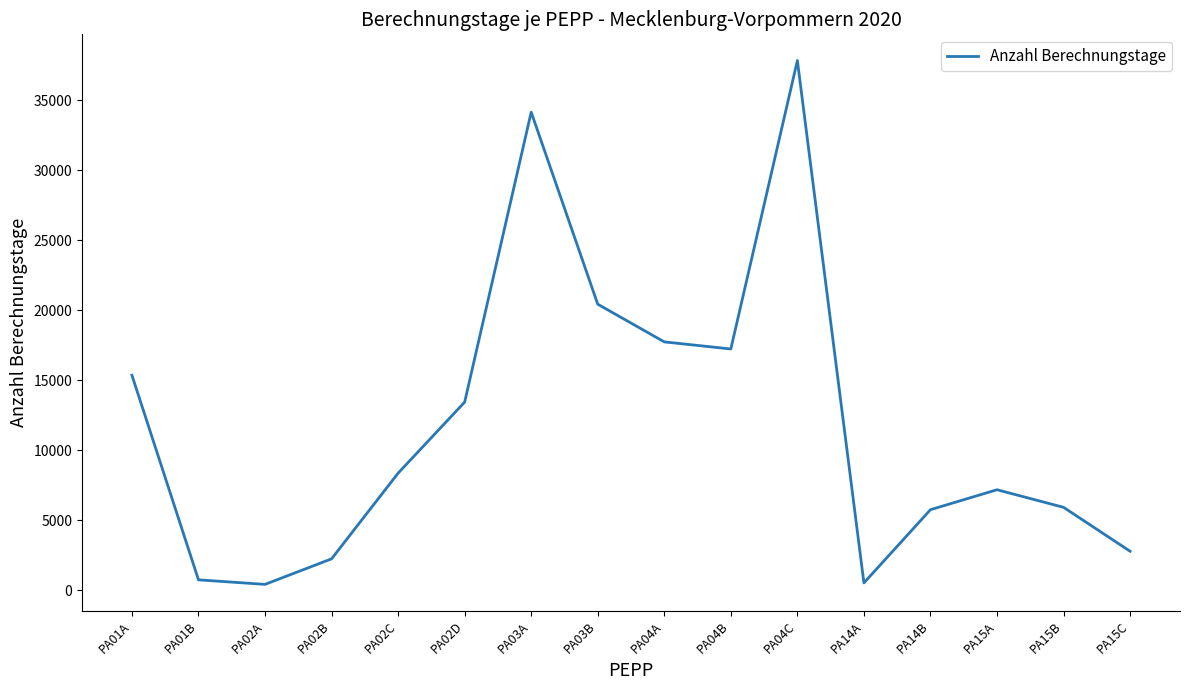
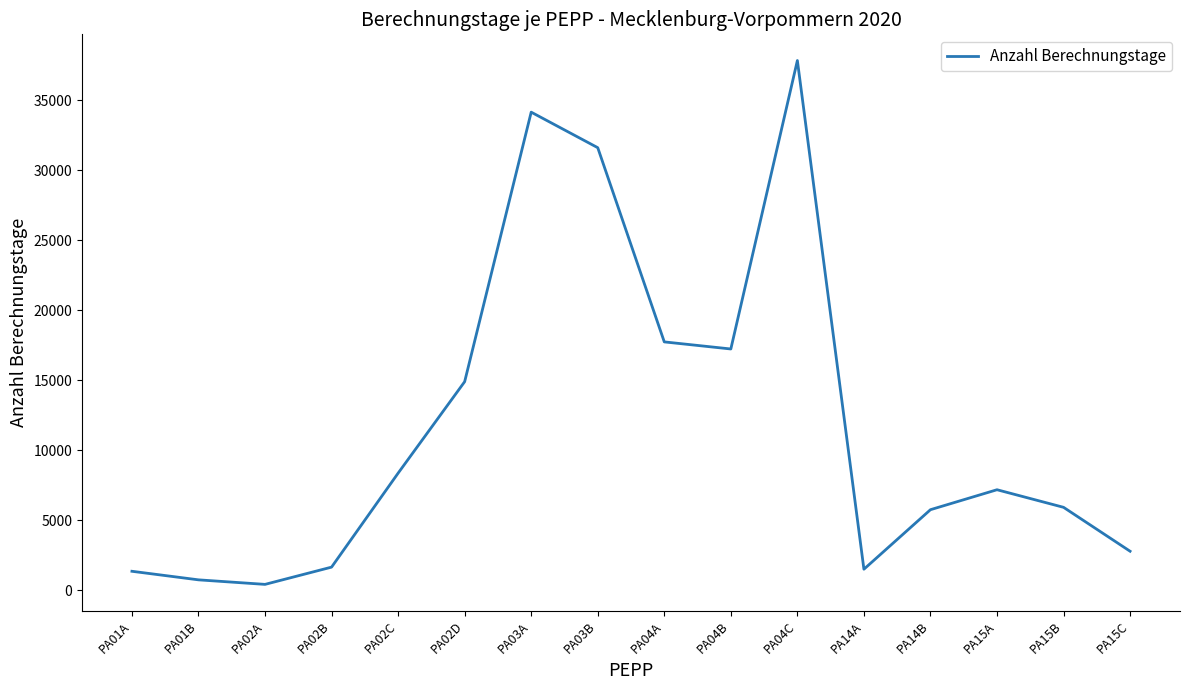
  {
-   "PA01A": 15400,
+   "PA01A": 1400,
    "PA01B": 800,
    "PA02A": 400,
-   "PA02B": 2300,
+   "PA02B": 1700,
    "PA02C": 8400,
-   "PA02D": 13500,
+   "PA02D": 14900,
    "PA03A": 34200,
-   "PA03B": 20400,
+   "PA03B": 31600,
    "PA04A": 17800,
    "PA04B": 17200,
    "PA04C": 37900,
-   "PA14A": 500,
+   "PA14A": 1500,
    "PA14B": 5800,
    "PA15A": 7200,
    "PA15B": 5900,
    "PA15C": 2800
  }
